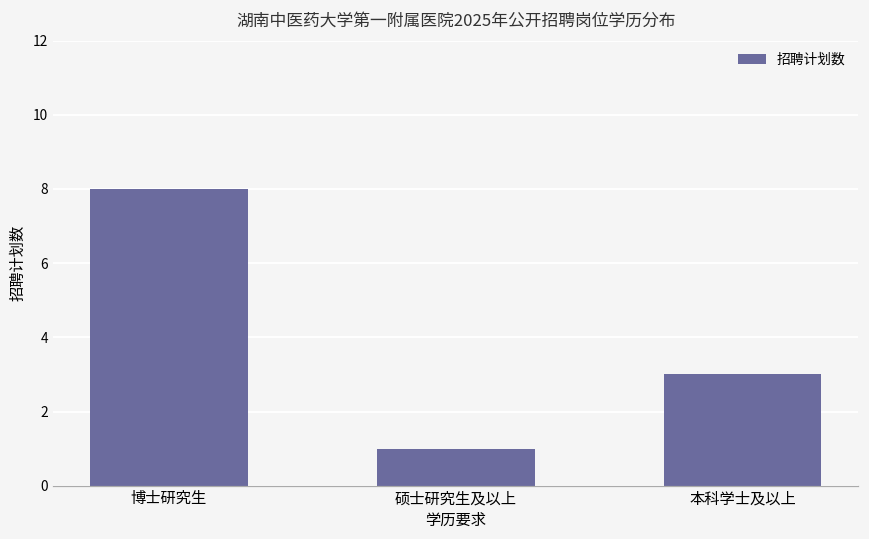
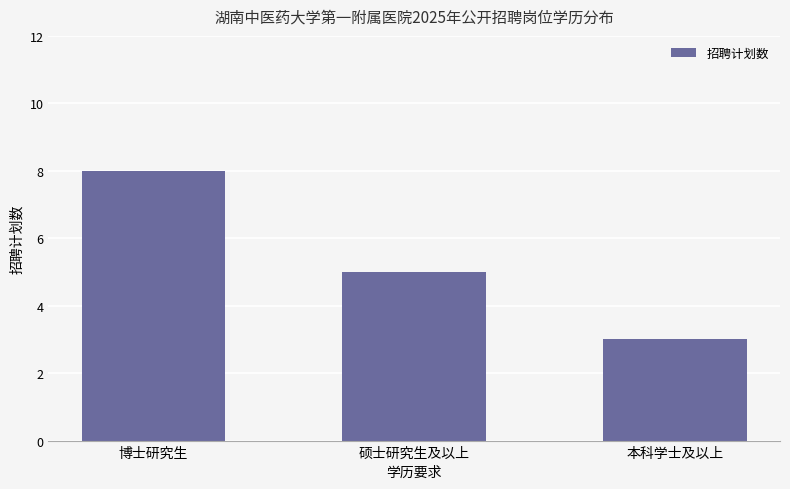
  {
    "博士研究生": 8,
-   "硕士研究生及以上": 1,
+   "硕士研究生及以上": 5,
    "本科学士及以上": 3
  }
